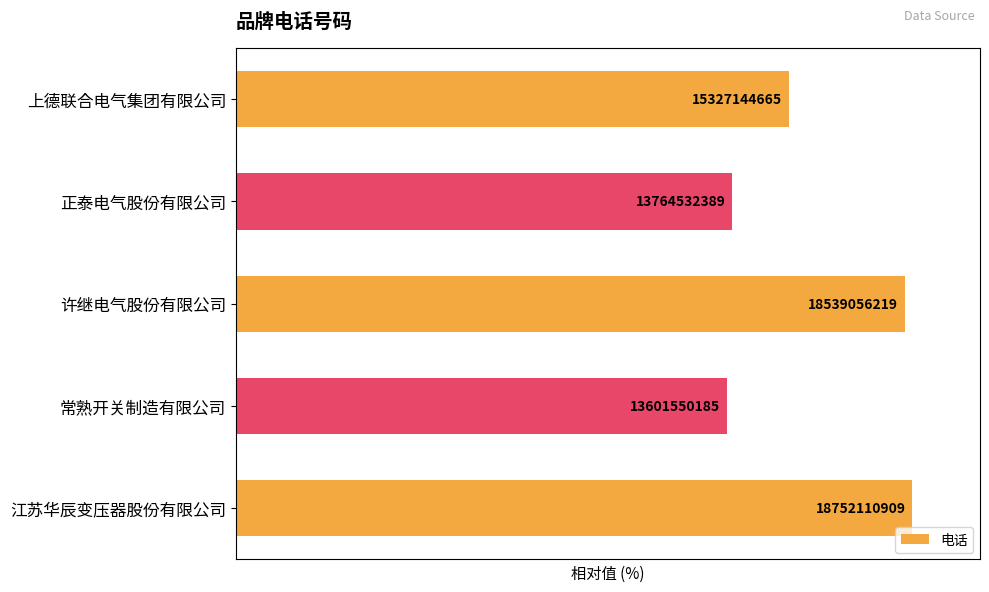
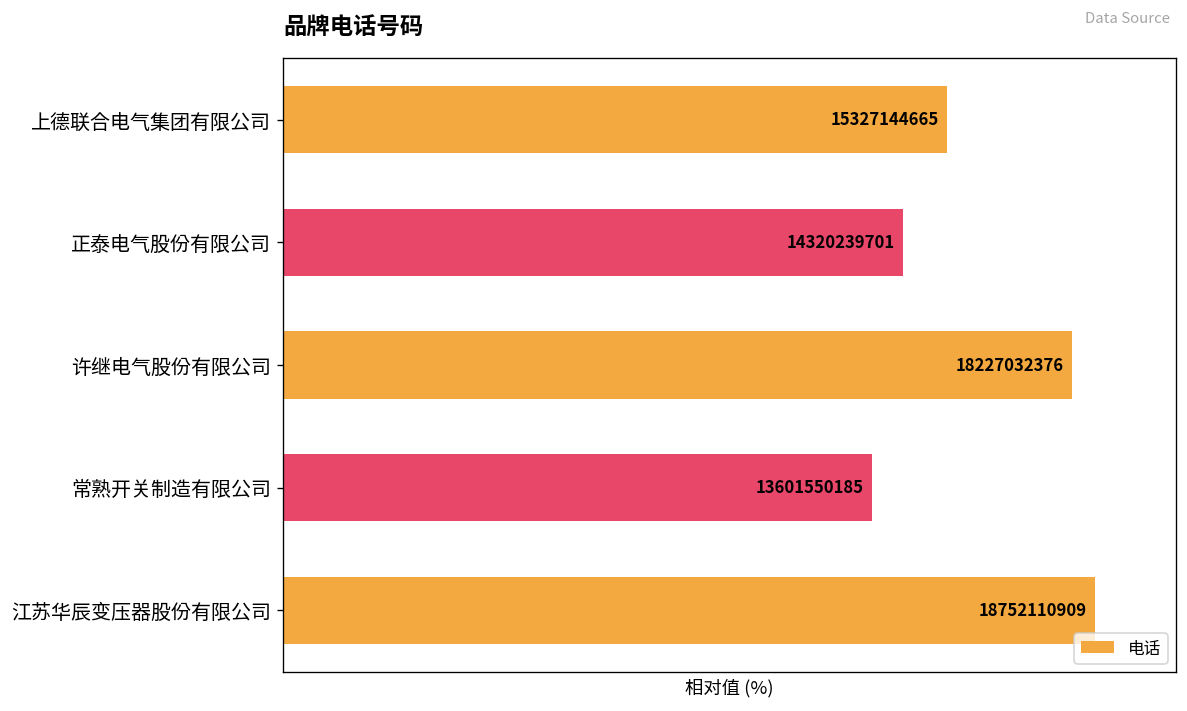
  {
-   "正泰电气股份有限公司": 13764532389,
-   "许继电气股份有限公司": 18539056219
+   "正泰电气股份有限公司": 14320239701,
+   "许继电气股份有限公司": 18227032376
  }
